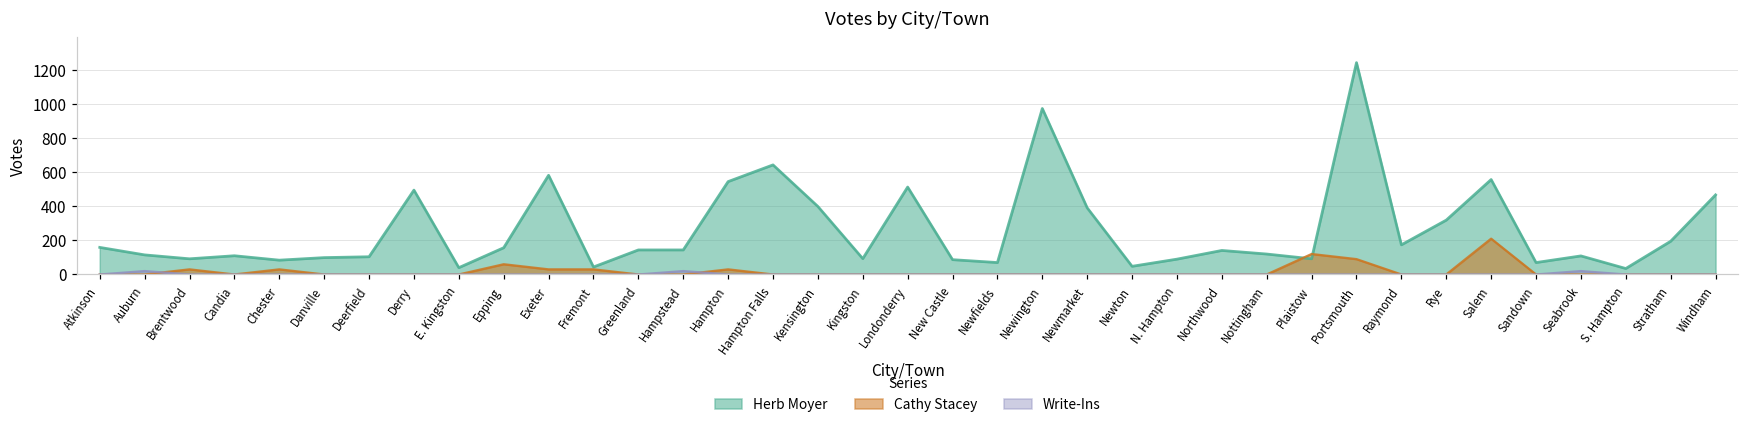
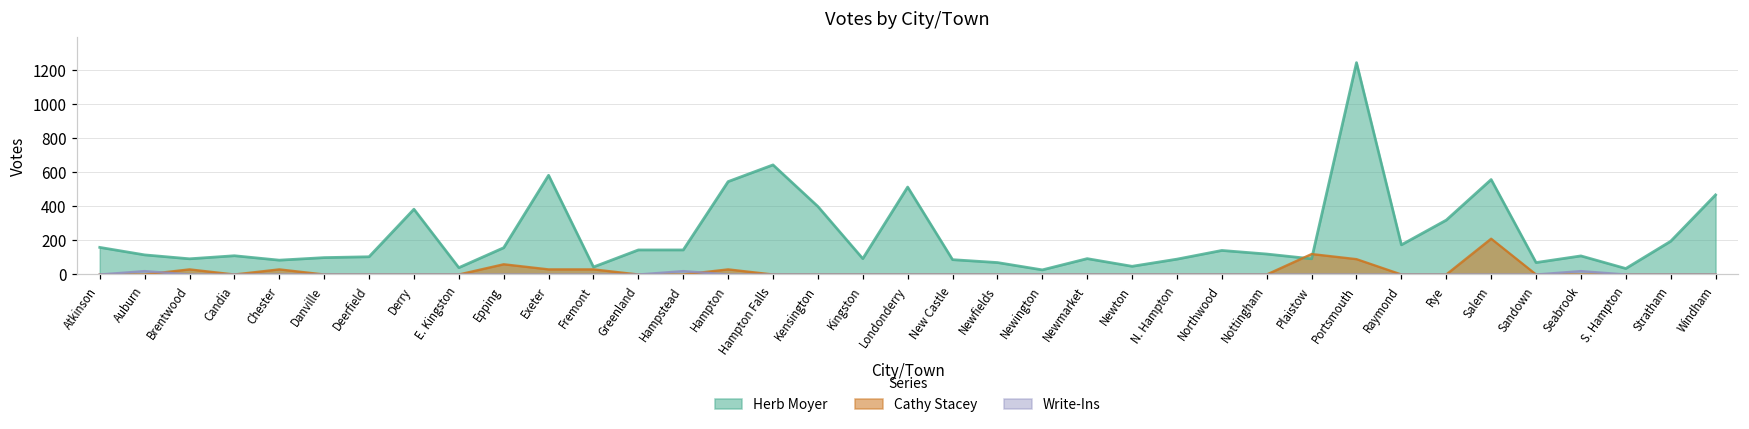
  {
    "Herb Moyer": {
      "Atkinson": 160,
      "Auburn": 120,
      "Brentwood": 90,
      "Candia": 110,
      "Chester": 80,
      "Danville": 100,
      "Deerfield": 100,
-     "Derry": 500,
+     "Derry": 380,
      "E. Kingston": 40,
      "Epping": 160,
      "Exeter": 580,
      "Greenland": 140,
      "Hampstead": 140,
      "Hampton": 550,
      "Hampton Falls": 640,
      "Kensington": 400,
      "Kingston": 90,
      "Londonderry": 510,
      "New Castle": 90,
      "Newfields": 70,
-     "Newington": 970,
-     "Newmarket": 390,
+     "Newington": 30,
+     "Newmarket": 90,
      "Newton": 50,
      "N. Hampton": 90,
      "Northwood": 140,
      "Nottingham": 120,
      "Plaistow": 90,
      "Portsmouth": 1240,
      "Raymond": 170,
      "Rye": 320,
      "Salem": 560,
      "Sandown": 70,
      "Seabrook": 110,
      "S. Hampton": 40,
      "Stratham": 200,
      "Windham": 470
    },
    "Cathy Stacey": {
      "Auburn": 0,
      "Brentwood": 30,
      "Chester": 30,
      "Epping": 60,
      "Exeter": 30,
      "Hampstead": 0,
      "Hampton": 30,
      "Plaistow": 120,
      "Portsmouth": 90,
      "Salem": 210,
      "Seabrook": 0
    },
    "Write-Ins": {
      "Auburn": 20,
      "Brentwood": 0,
      "Chester": 0,
      "Epping": 0,
      "Exeter": 0,
      "Fremont": 0,
      "Hampstead": 20,
      "Hampton": 0,
      "Plaistow": 0,
      "Portsmouth": 0,
      "Salem": 0,
      "Seabrook": 20
    }
  }
